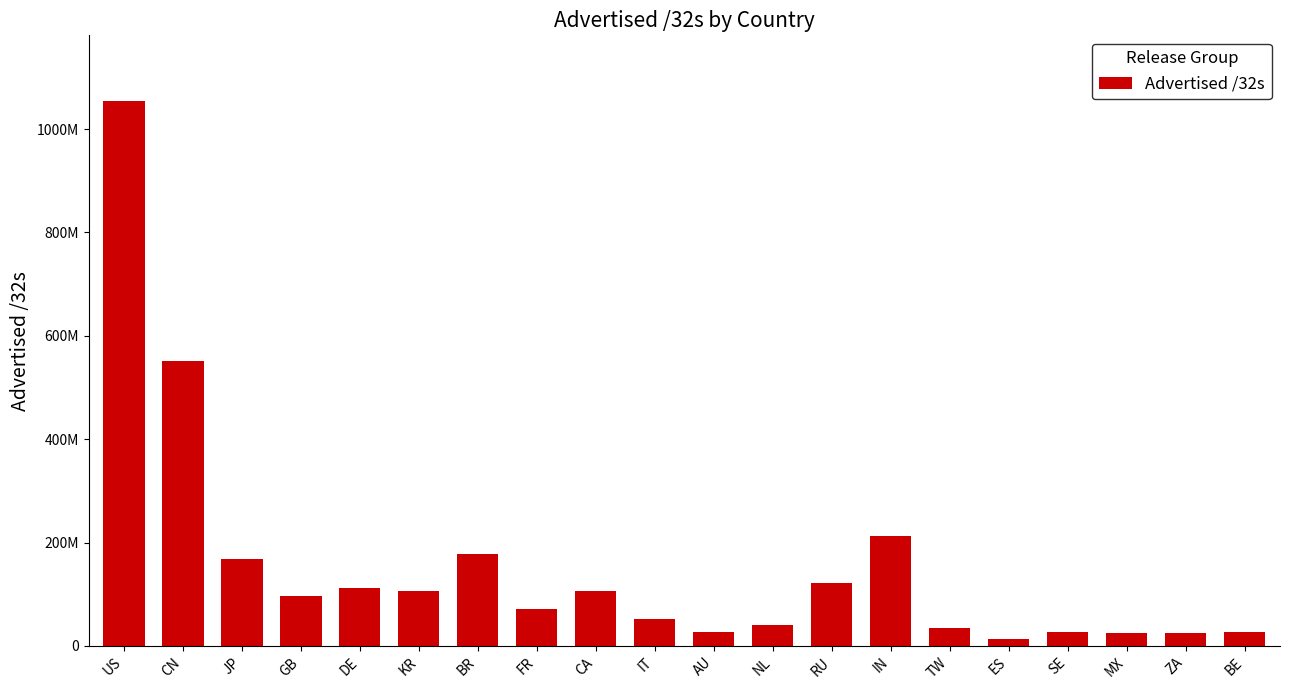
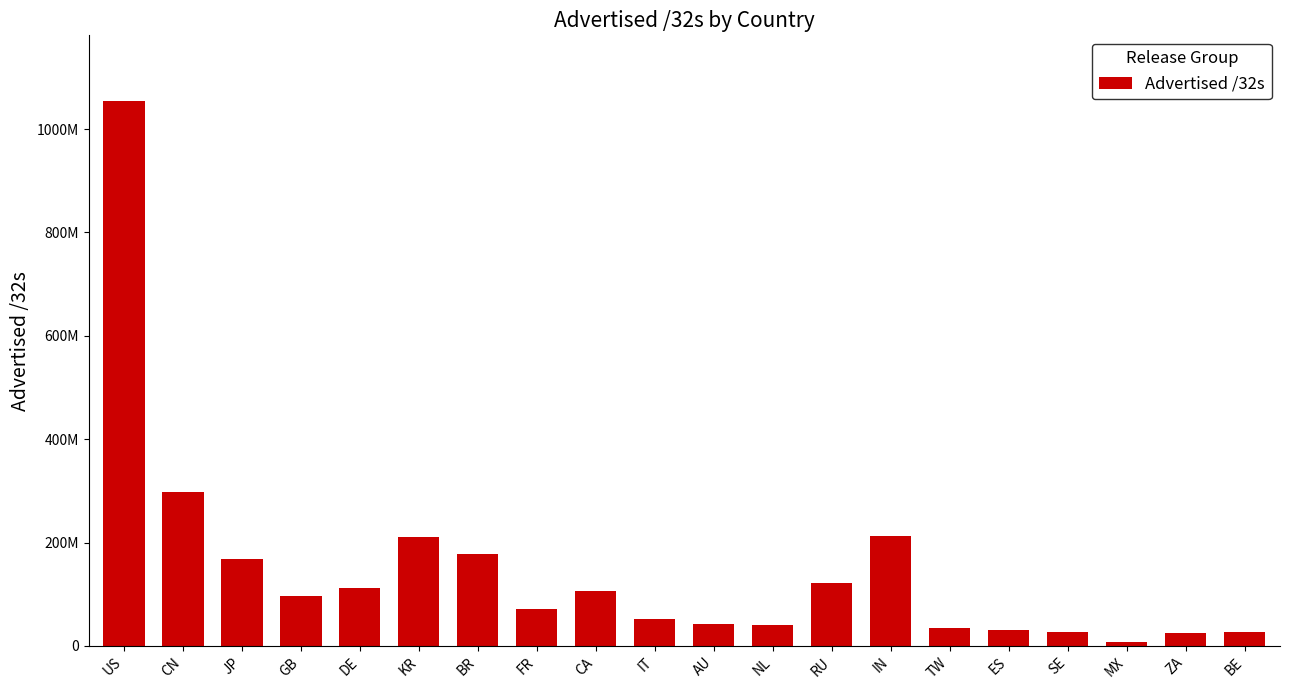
  {
    "US": 1050000000,
-   "CN": 550000000,
+   "CN": 300000000,
    "JP": 170000000,
    "GB": 100000000,
    "DE": 110000000,
-   "KR": 110000000,
+   "KR": 210000000,
    "BR": 180000000,
    "FR": 70000000,
    "CA": 110000000,
    "IT": 50000000,
-   "AU": 30000000,
+   "AU": 40000000,
    "NL": 40000000,
    "RU": 120000000,
    "IN": 210000000,
    "TW": 30000000,
-   "ES": 10000000,
+   "ES": 30000000,
    "SE": 30000000,
-   "MX": 20000000,
+   "MX": 10000000,
    "ZA": 20000000,
    "BE": 30000000
  }
